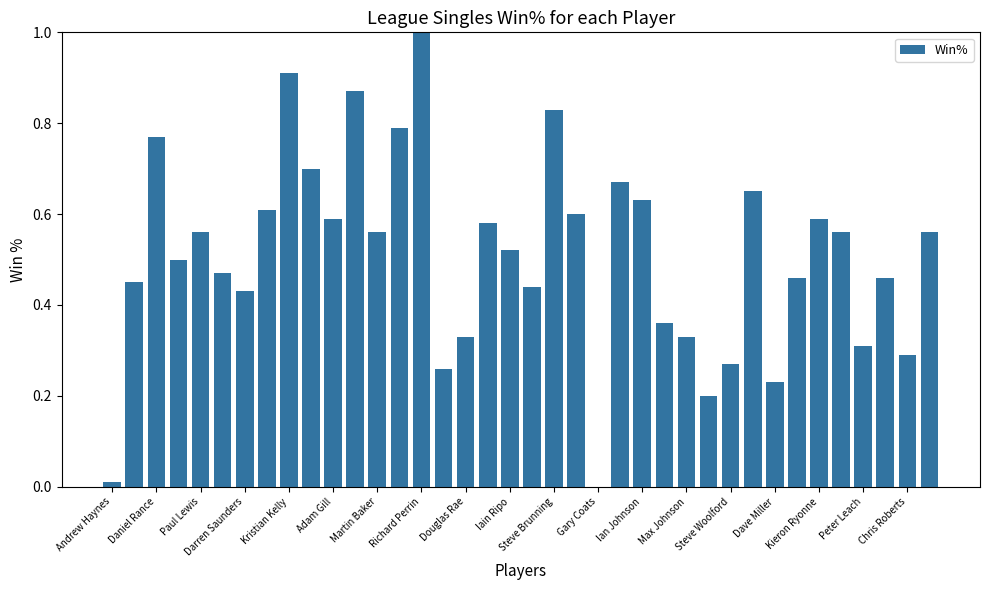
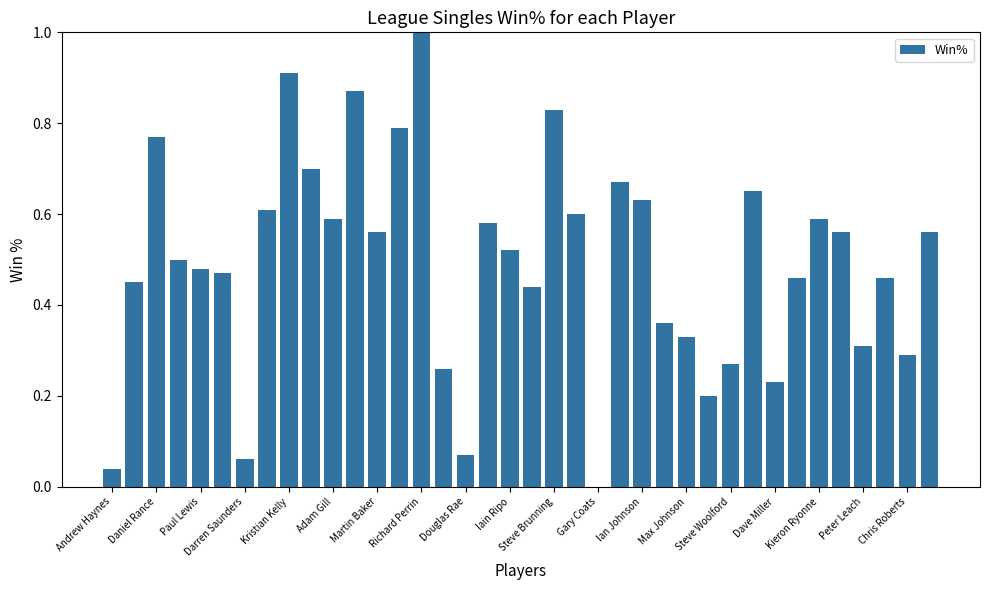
  {
-   "Andrew Haynes": 0.01,
+   "Andrew Haynes": 0.04,
    "Daniel Rance": 0.77,
-   "Paul Lewis": 0.56,
-   "Darren Saunders": 0.43,
+   "Paul Lewis": 0.48,
+   "Darren Saunders": 0.06,
    "Kristian Kelly": 0.91,
    "Adam Gill": 0.59,
    "Martin Baker": 0.56,
    "Richard Perrin": 1.00,
-   "Douglas Rae": 0.33,
+   "Douglas Rae": 0.07,
    "Iain Ripo": 0.52,
    "Steve Brunning": 0.83,
    "Gary Coats": 0.00,
    "Ian Johnson": 0.63,
    "Max Johnson": 0.33,
    "Steve Woolford": 0.27,
    "Dave Miller": 0.23,
    "Kieron Ryonne": 0.59,
    "Peter Leach": 0.31,
    "Chris Roberts": 0.29
  }
